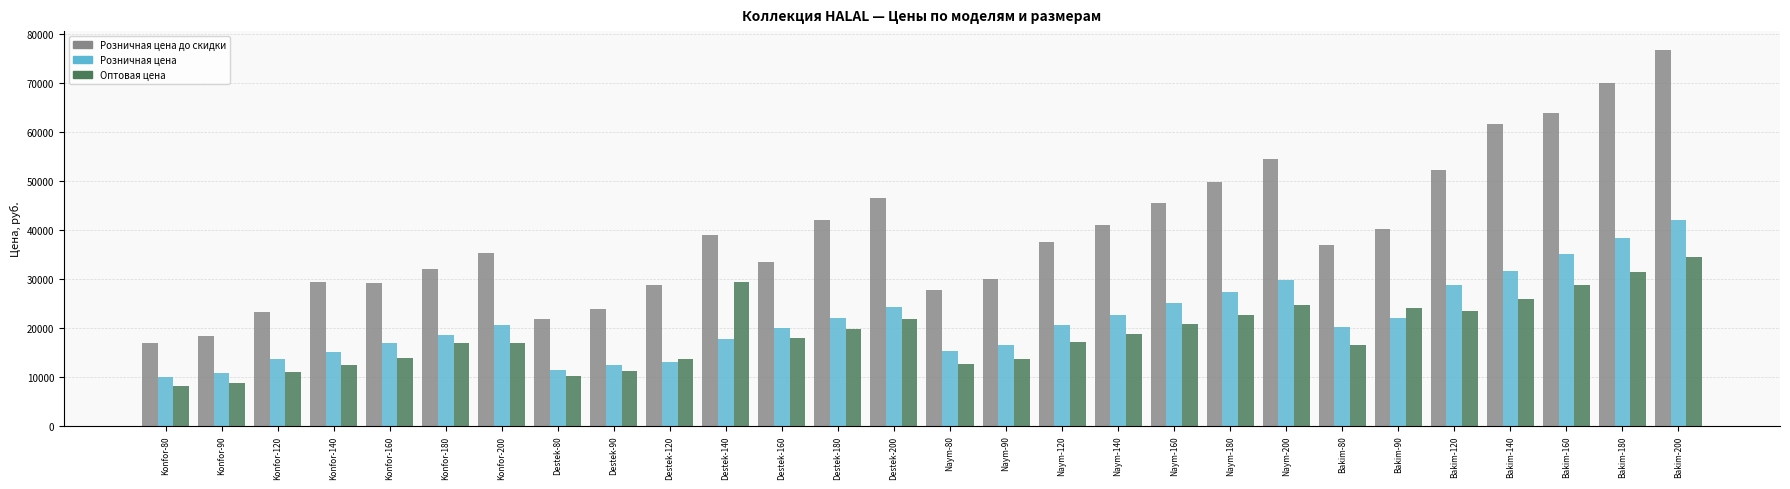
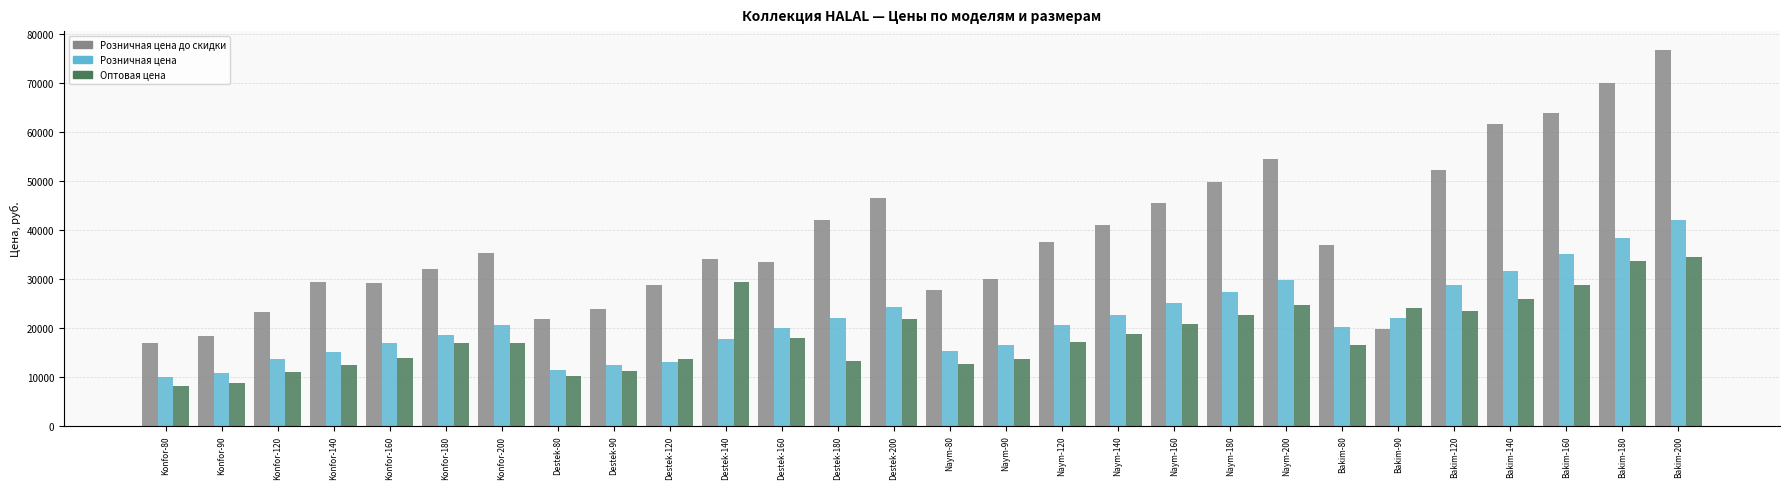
  {
    "Розничная цена до скидки": {
      "Konfor-80": 17000,
      "Konfor-90": 18000,
      "Konfor-120": 23000,
      "Konfor-140": 29000,
      "Konfor-160": 29000,
      "Konfor-180": 32000,
      "Konfor-200": 35000,
      "Destek-80": 22000,
      "Destek-90": 24000,
      "Destek-120": 29000,
-     "Destek-140": 39000,
+     "Destek-140": 34000,
      "Destek-160": 33000,
      "Destek-180": 42000,
      "Destek-200": 47000,
      "Naym-80": 28000,
      "Naym-90": 30000,
      "Naym-120": 38000,
      "Naym-140": 41000,
      "Naym-160": 46000,
      "Naym-180": 50000,
      "Naym-200": 54000,
      "Bakim-80": 37000,
-     "Bakim-90": 40000,
+     "Bakim-90": 20000,
      "Bakim-120": 52000,
      "Bakim-140": 62000,
      "Bakim-160": 64000,
      "Bakim-180": 70000,
      "Bakim-200": 77000
    },
    "Розничная цена": {
      "Konfor-80": 10000,
      "Konfor-90": 11000,
      "Konfor-120": 14000,
      "Konfor-140": 15000,
      "Konfor-160": 17000,
      "Konfor-180": 19000,
      "Konfor-200": 21000,
      "Destek-80": 11000,
      "Destek-90": 12000,
      "Destek-120": 13000,
      "Destek-140": 18000,
      "Destek-160": 20000,
      "Destek-180": 22000,
      "Destek-200": 24000,
      "Naym-80": 15000,
      "Naym-90": 16000,
      "Naym-120": 21000,
      "Naym-140": 23000,
      "Naym-160": 25000,
      "Naym-180": 27000,
      "Naym-200": 30000,
      "Bakim-80": 20000,
      "Bakim-90": 22000,
      "Bakim-120": 29000,
      "Bakim-140": 32000,
      "Bakim-160": 35000,
      "Bakim-180": 38000,
      "Bakim-200": 42000
    },
    "Оптовая цена": {
      "Konfor-80": 8000,
      "Konfor-90": 9000,
      "Konfor-120": 11000,
      "Konfor-140": 12000,
      "Konfor-160": 14000,
      "Konfor-180": 17000,
      "Konfor-200": 17000,
      "Destek-80": 10000,
      "Destek-90": 11000,
      "Destek-120": 14000,
      "Destek-140": 29000,
      "Destek-160": 18000,
-     "Destek-180": 20000,
+     "Destek-180": 13000,
      "Destek-200": 22000,
      "Naym-80": 13000,
      "Naym-90": 14000,
      "Naym-120": 17000,
      "Naym-140": 19000,
      "Naym-160": 21000,
      "Naym-180": 23000,
      "Naym-200": 25000,
      "Bakim-80": 17000,
      "Bakim-90": 24000,
      "Bakim-120": 23000,
      "Bakim-140": 26000,
      "Bakim-160": 29000,
-     "Bakim-180": 31000,
+     "Bakim-180": 34000,
      "Bakim-200": 34000
    }
  }
